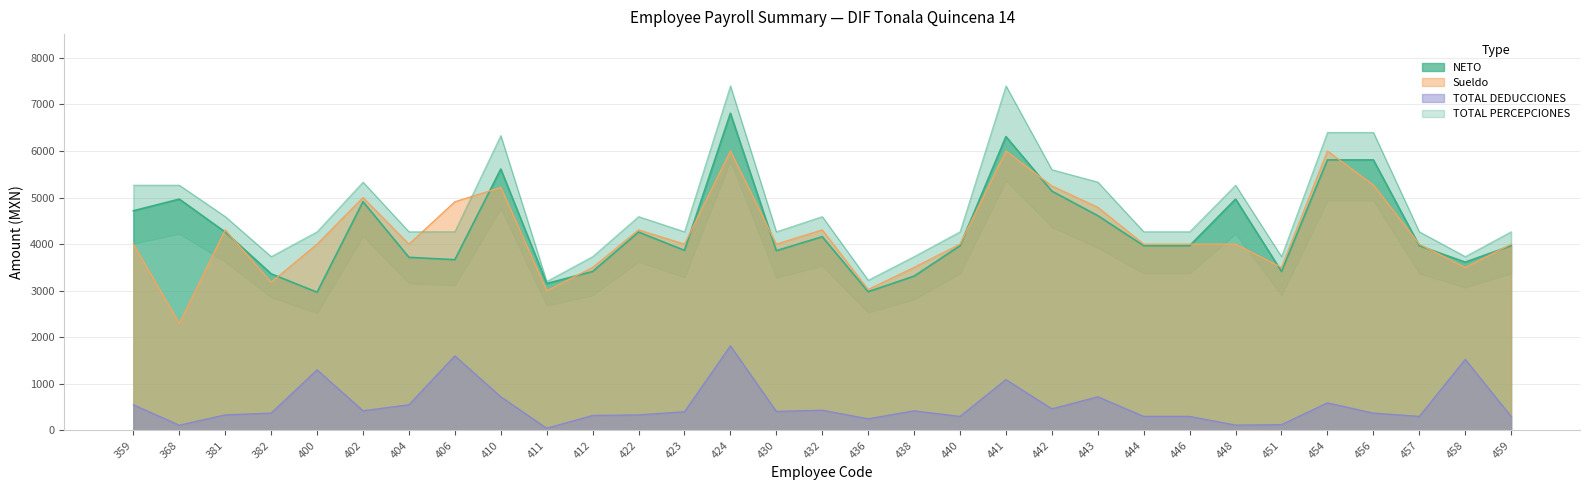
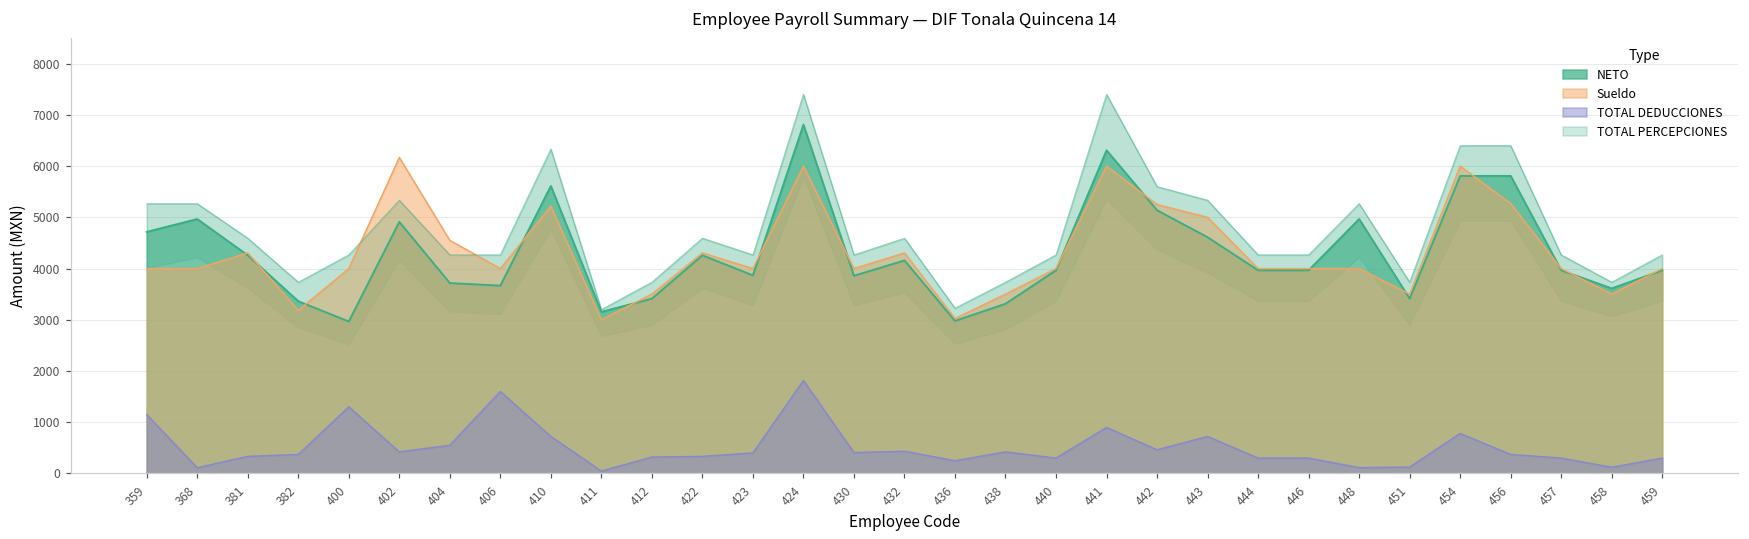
  {
    "TOTAL DEDUCCIONES": {
-     "359": 600,
+     "359": 1100,
      "368": 100,
      "381": 300,
      "382": 400,
      "400": 1300,
      "402": 400,
      "404": 600,
      "406": 1600,
      "410": 700,
      "411": 0,
      "412": 300,
      "422": 300,
      "423": 400,
      "424": 1800,
      "430": 400,
      "432": 400,
      "436": 200,
      "438": 400,
      "440": 300,
-     "441": 1100,
+     "441": 900,
      "442": 500,
      "443": 700,
      "444": 300,
      "446": 300,
      "448": 100,
      "451": 100,
-     "454": 600,
+     "454": 800,
      "456": 400,
      "457": 300,
-     "458": 1500,
+     "458": 100,
      "459": 300
    },
    "Sueldo": {
      "359": 4000,
-     "368": 2300,
+     "368": 4000,
      "382": 3200,
      "400": 4000,
-     "402": 5000,
-     "404": 4000,
-     "406": 4900,
+     "402": 6200,
+     "404": 4600,
+     "406": 4000,
      "410": 5200,
      "411": 3000,
      "412": 3500,
      "423": 4000,
      "424": 6000,
      "430": 4000,
      "432": 4300,
      "438": 3500,
      "441": 6000,
      "442": 5300,
-     "443": 4800,
+     "443": 5000,
      "448": 4000,
      "451": 3500,
      "454": 6000,
      "456": 5300,
      "458": 3500
    }
  }
